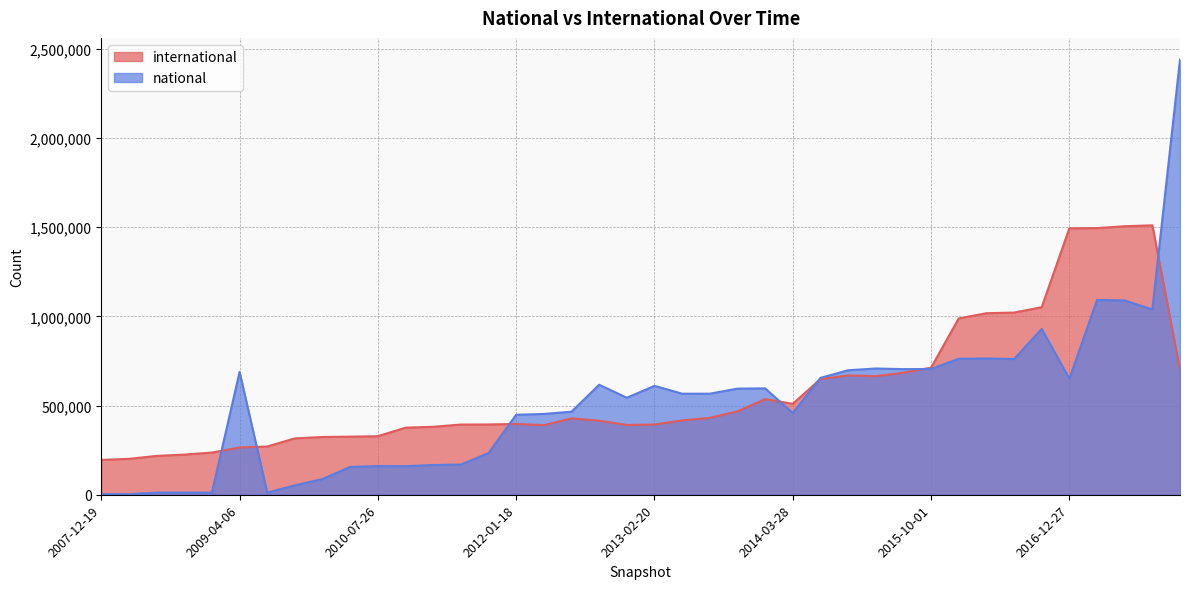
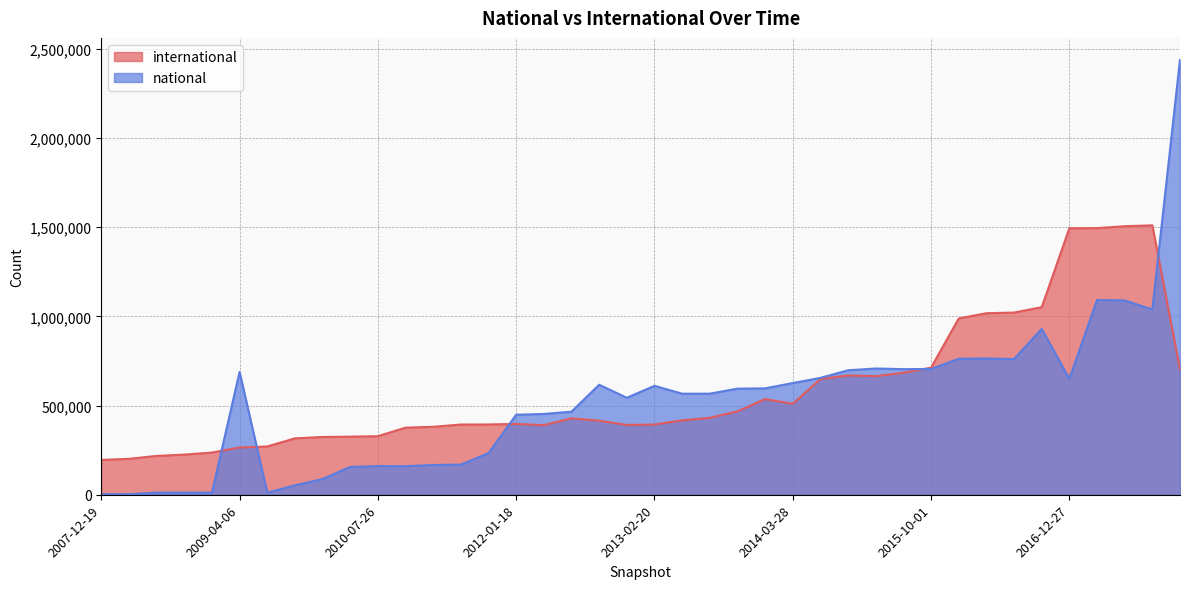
  {
    "international": {
      "2007-12-19": "200,000",
      "2009-04-06": "260,000",
      "2010-07-26": "330,000",
      "2012-01-18": "400,000",
      "2013-02-20": "390,000",
      "2014-03-28": "510,000",
      "2016-12-27": "1,490,000"
    },
    "national": {
      "2007-12-19": "0",
      "2009-04-06": "690,000",
      "2010-07-26": "160,000",
      "2012-01-18": "450,000",
      "2013-02-20": "610,000",
-     "2014-03-28": "460,000",
+     "2014-03-28": "630,000",
      "2016-12-27": "650,000"
    }
  }
